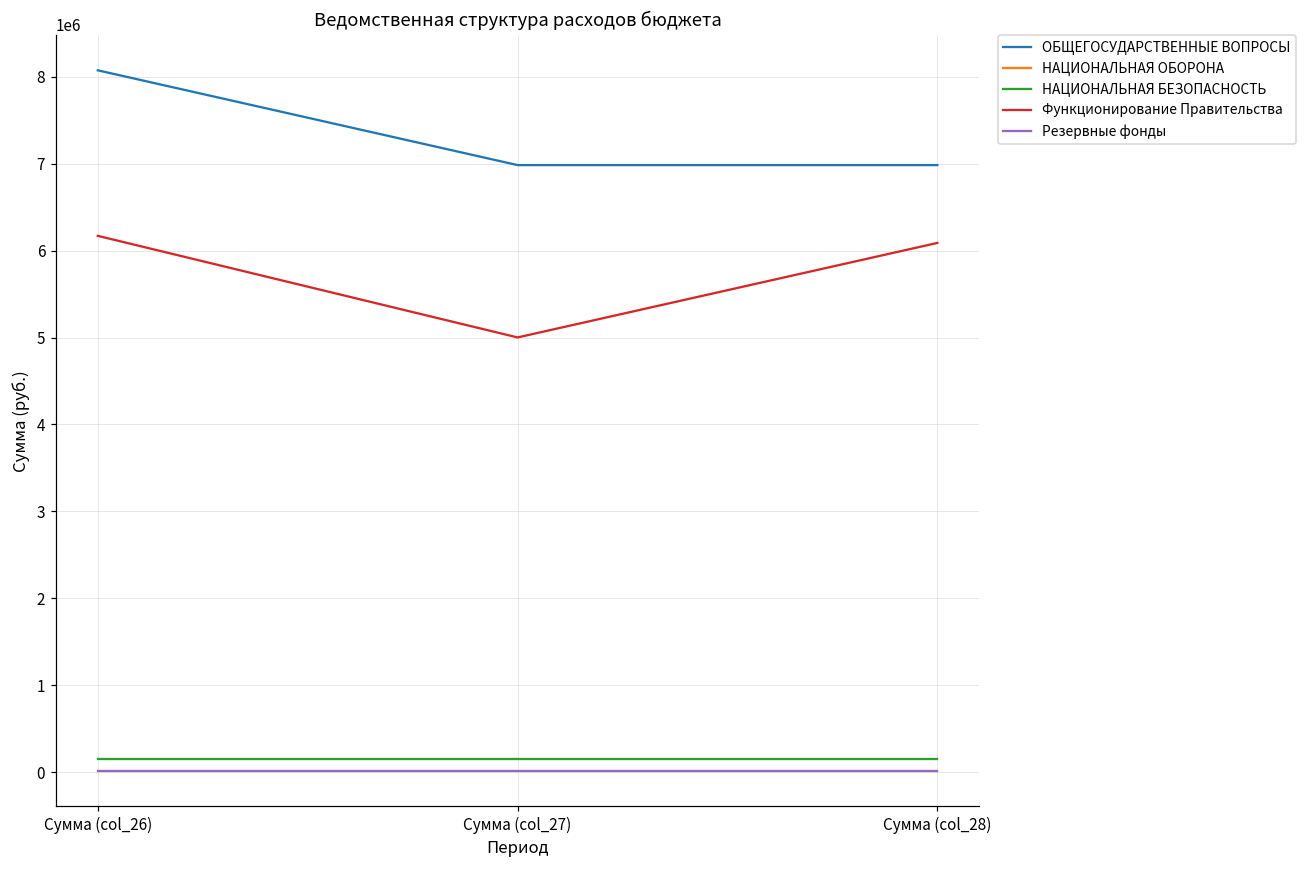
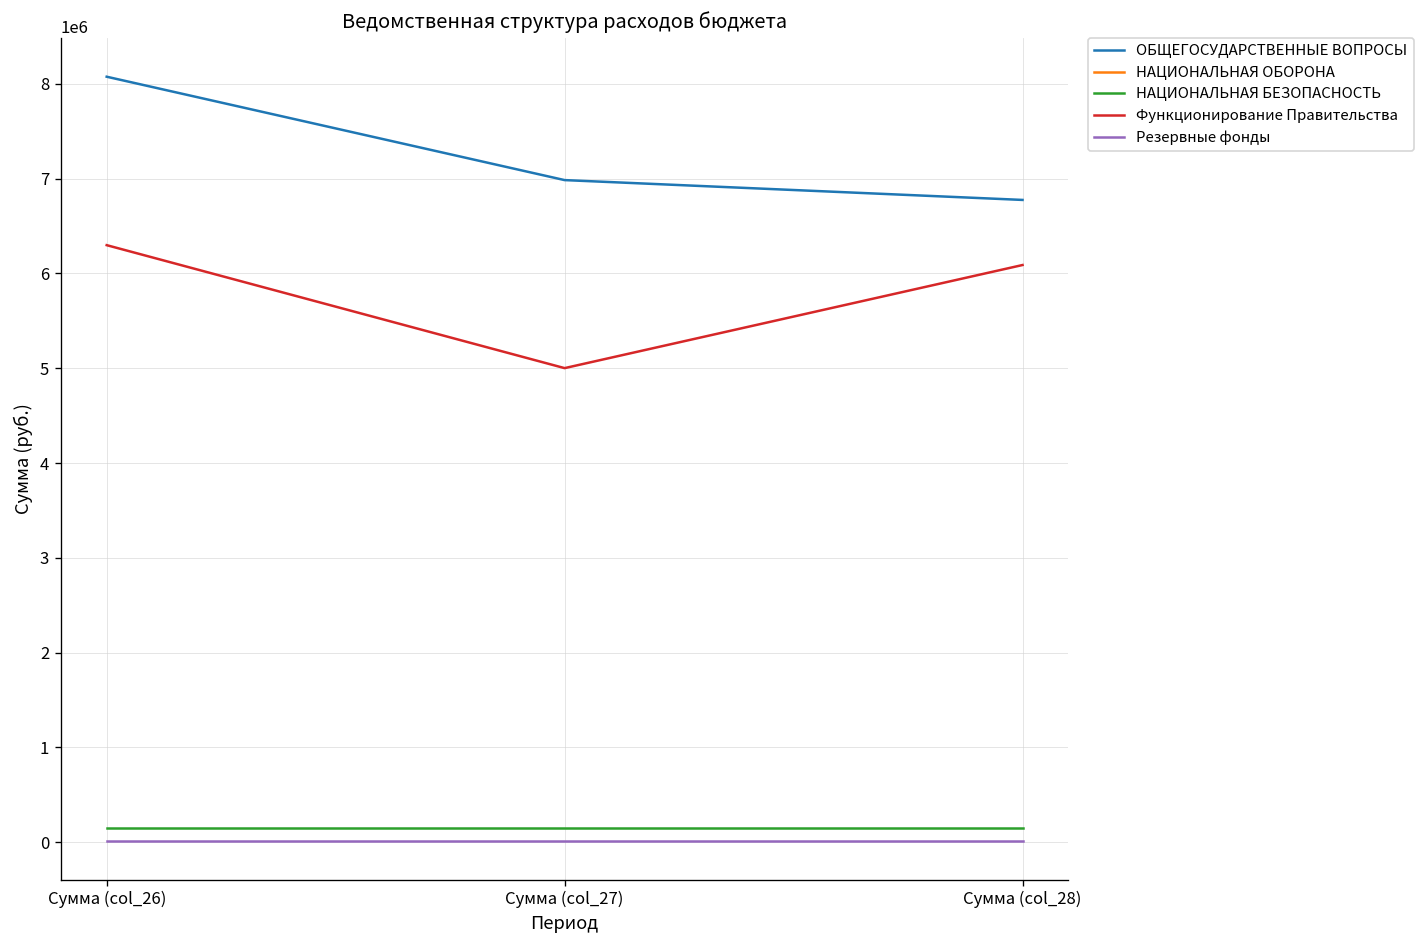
  {
    "ОБЩЕГОСУДАРСТВЕННЫЕ ВОПРОСЫ": {
      "Сумма (col_26)": 8100000,
      "Сумма (col_27)": 7000000,
-     "Сумма (col_28)": 7000000
+     "Сумма (col_28)": 6800000
    },
    "НАЦИОНАЛЬНАЯ ОБОРОНА": {
      "Сумма (col_26)": 200000
    },
    "НАЦИОНАЛЬНАЯ БЕЗОПАСНОСТЬ": {
      "Сумма (col_26)": 200000,
      "Сумма (col_27)": 200000,
      "Сумма (col_28)": 200000
    },
    "Функционирование Правительства": {
-     "Сумма (col_26)": 6200000,
+     "Сумма (col_26)": 6300000,
      "Сумма (col_27)": 5000000,
      "Сумма (col_28)": 6100000
    },
    "Резервные фонды": {
      "Сумма (col_26)": 0,
      "Сумма (col_27)": 0,
      "Сумма (col_28)": 0
    }
  }
